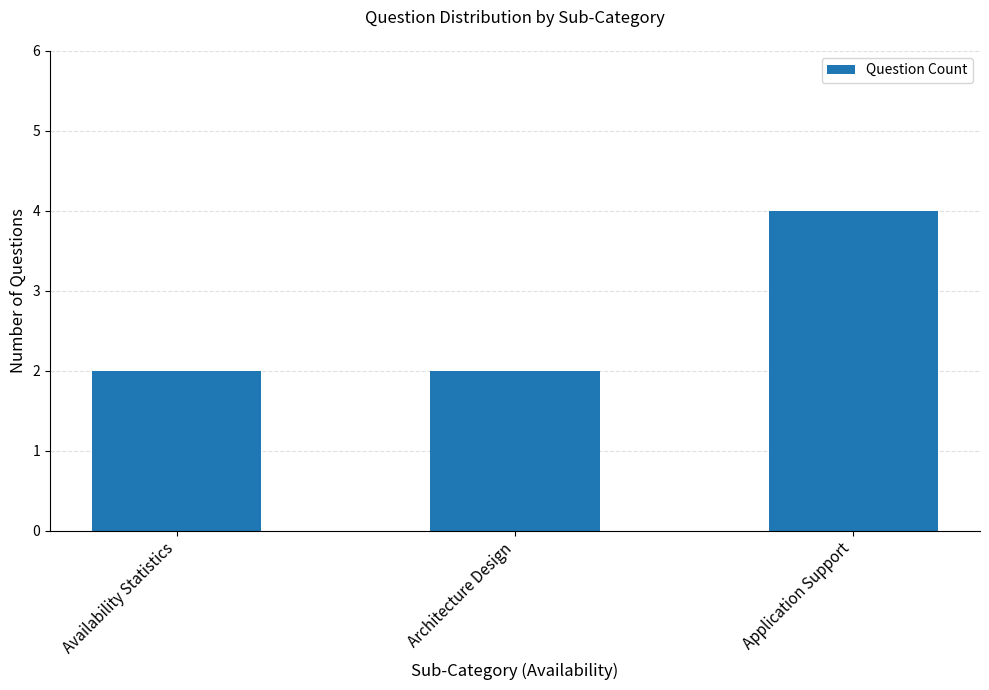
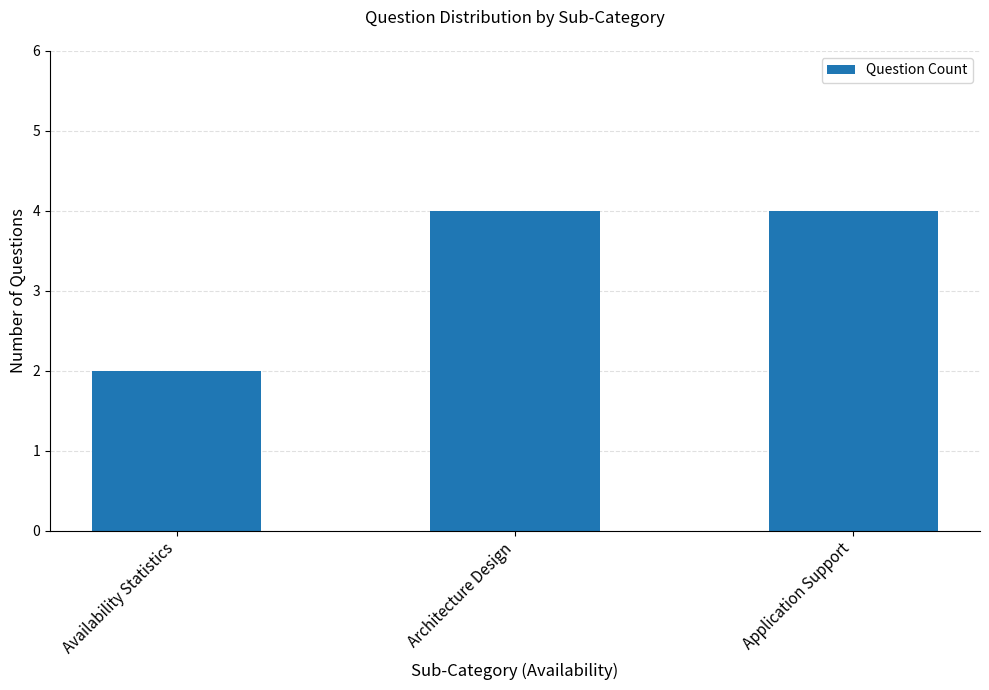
  {
    "Availability Statistics": 2,
-   "Architecture Design": 2,
+   "Architecture Design": 4,
    "Application Support": 4
  }
